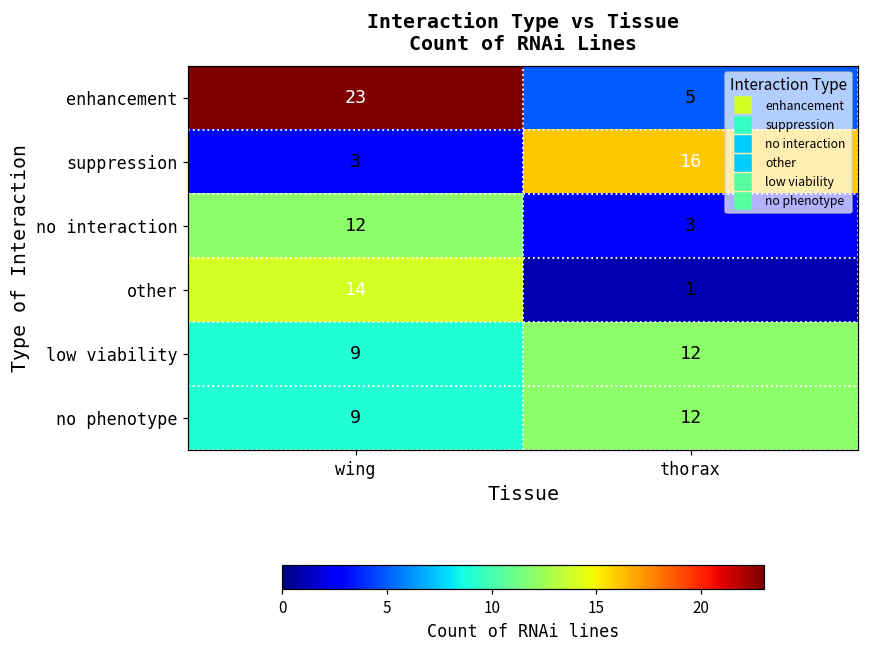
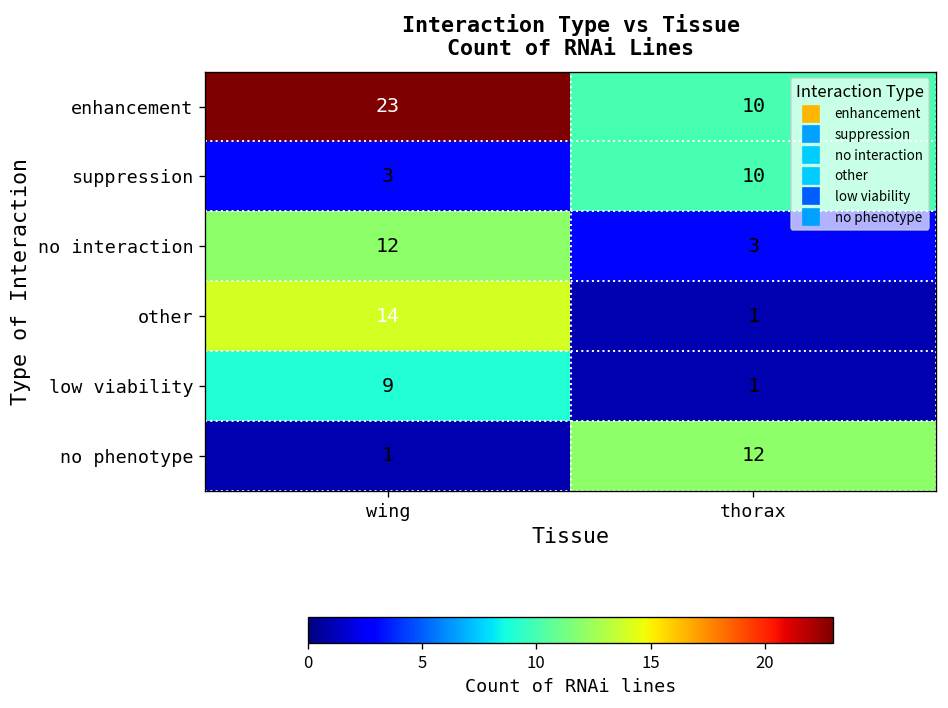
  {
    "enhancement": {
      "wing": 23,
-     "thorax": 5
+     "thorax": 10
    },
    "suppression": {
      "wing": 3,
-     "thorax": 16
+     "thorax": 10
    },
    "no interaction": {
      "wing": 12,
      "thorax": 3
    },
    "other": {
      "wing": 14,
      "thorax": 1
    },
    "low viability": {
      "wing": 9,
-     "thorax": 12
+     "thorax": 1
    },
    "no phenotype": {
-     "wing": 9,
+     "wing": 1,
      "thorax": 12
    }
  }
